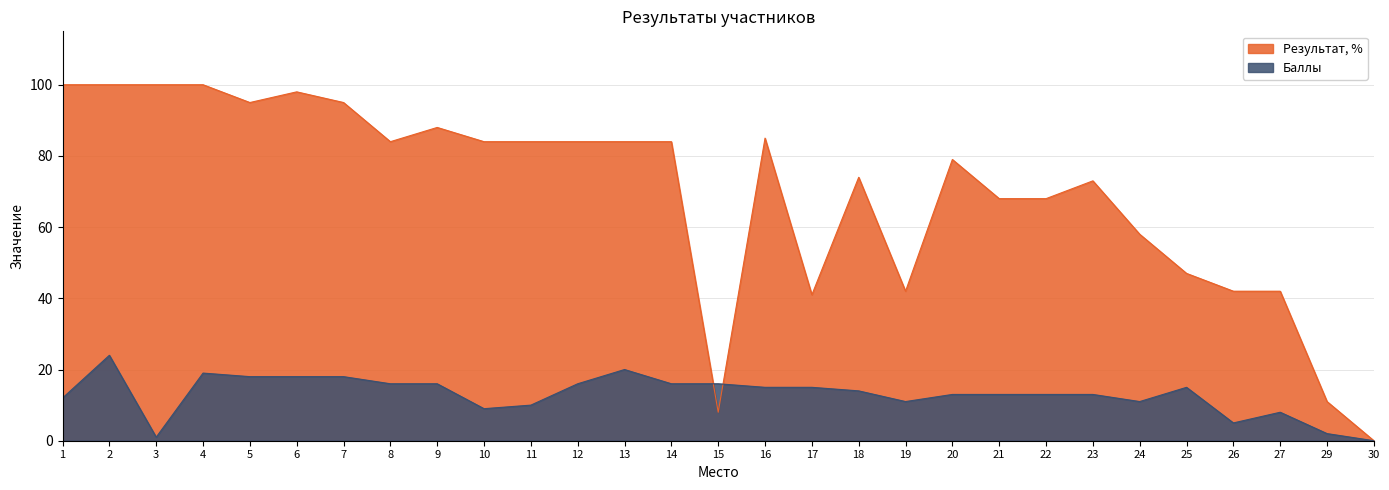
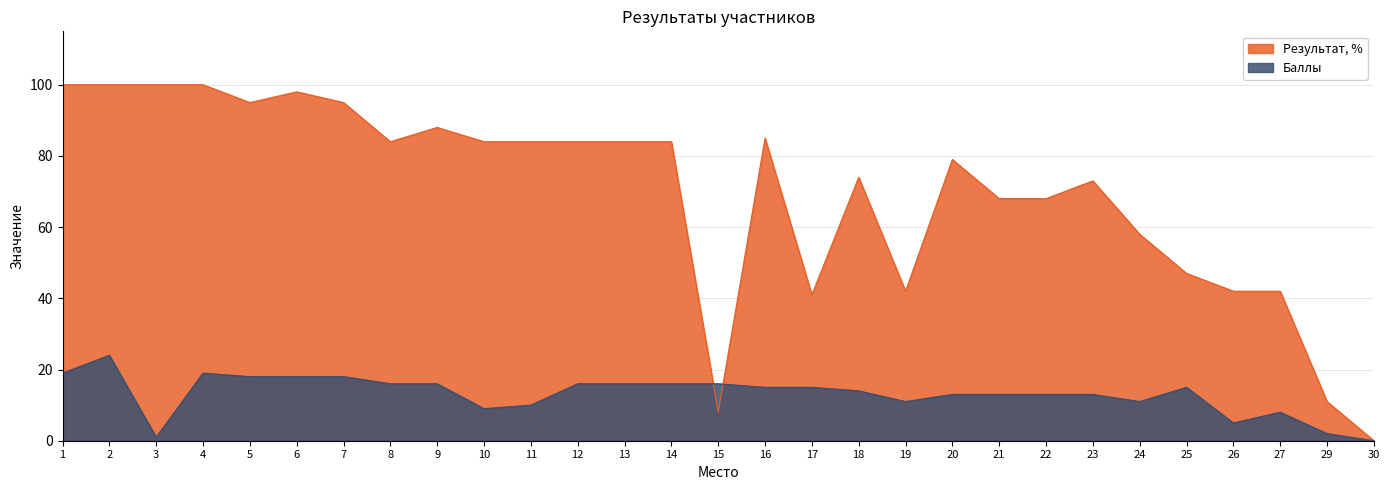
  {
    "Результат, %": {
      "1": 100,
      "2": 100,
      "3": 100,
      "4": 100,
      "5": 95,
      "6": 98,
      "7": 95,
      "8": 84,
      "9": 88,
      "10": 84,
      "11": 84,
      "12": 84,
      "13": 84,
      "14": 84,
      "15": 8,
      "16": 85,
      "17": 41,
      "18": 74,
      "19": 42,
      "20": 79,
      "21": 68,
      "22": 68,
      "23": 73,
      "24": 58,
      "25": 47,
      "26": 42,
      "27": 42,
      "29": 11
    },
    "Баллы": {
-     "1": 12,
+     "1": 19,
      "2": 24,
      "3": 1,
      "4": 19,
      "5": 18,
      "6": 18,
      "7": 18,
      "8": 16,
      "9": 16,
      "10": 9,
      "11": 10,
      "12": 16,
-     "13": 20,
+     "13": 16,
      "14": 16,
      "15": 16,
      "16": 15,
      "17": 15,
      "18": 14,
      "19": 11,
      "20": 13,
      "21": 13,
      "22": 13,
      "23": 13,
      "24": 11,
      "25": 15,
      "26": 5,
      "27": 8,
      "29": 2
    }
  }
